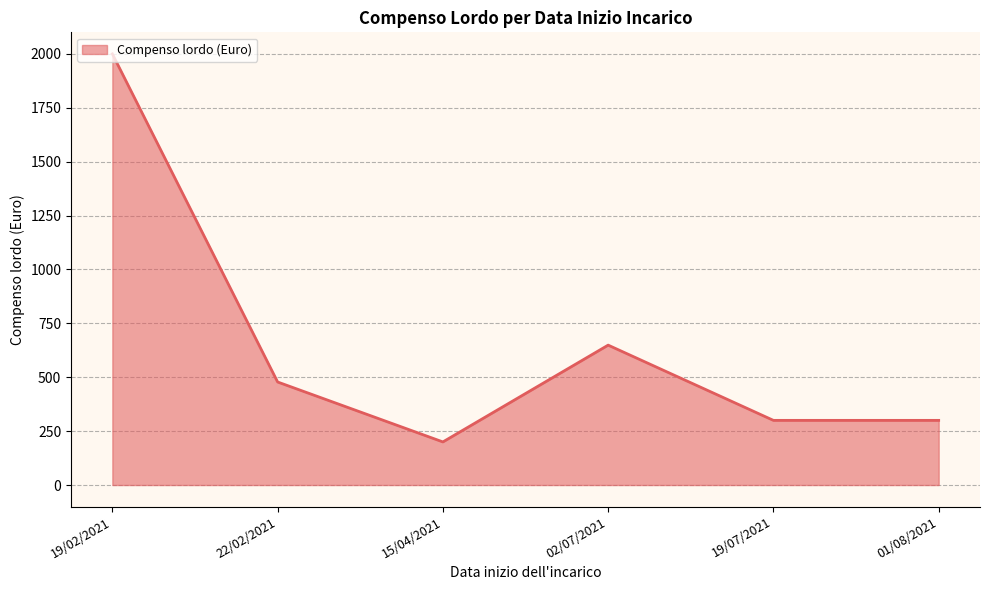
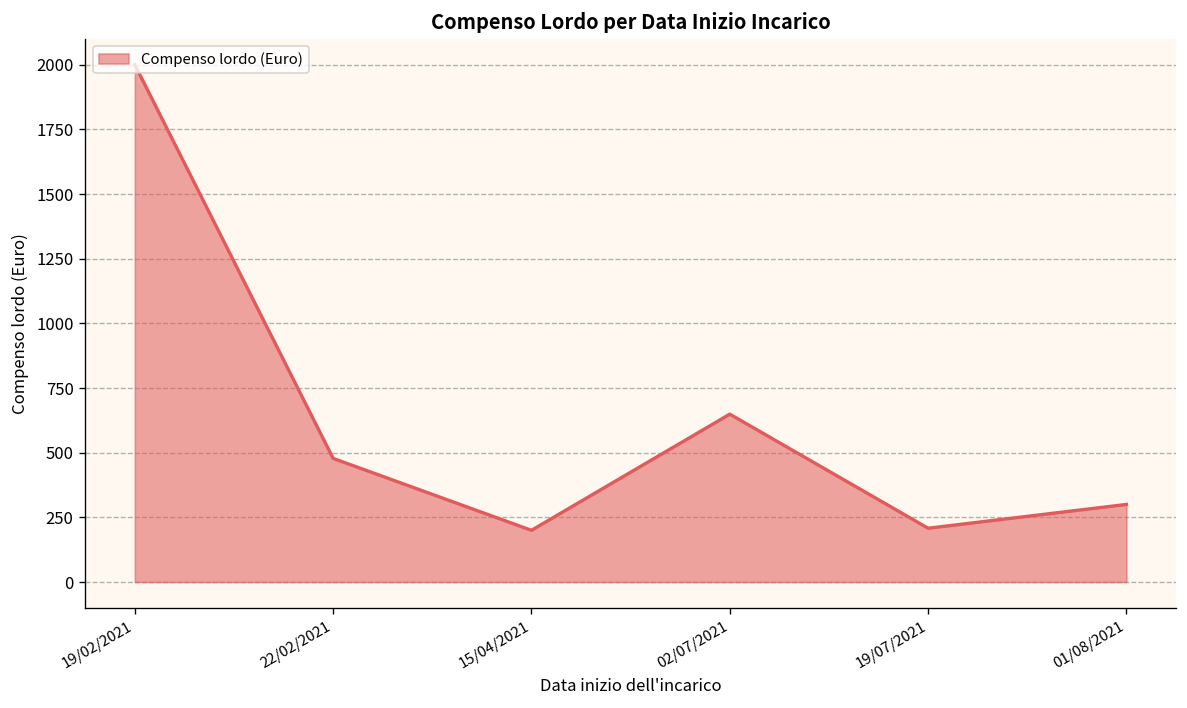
  {
    "22/02/2021": 480,
    "15/04/2021": 200,
    "02/07/2021": 650,
-   "19/07/2021": 300,
+   "19/07/2021": 210,
    "01/08/2021": 300
  }
